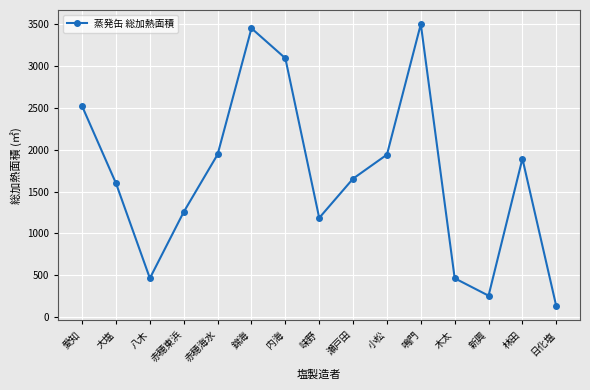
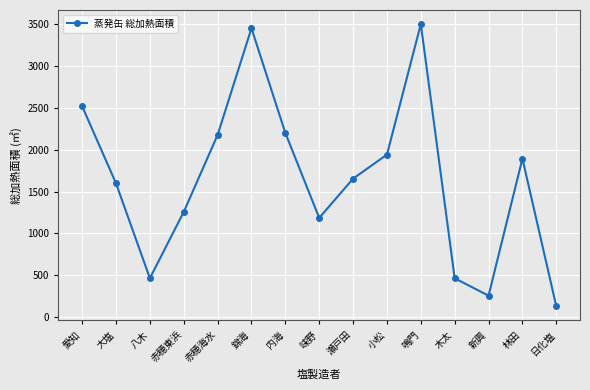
  {
    "愛知": 2500,
    "大塩": 1600,
    "八木": 500,
    "赤穂東浜": 1300,
-   "赤穂海水": 1900,
+   "赤穂海水": 2200,
    "錦海": 3500,
-   "内海": 3100,
+   "内海": 2200,
    "味野": 1200,
    "瀬戸田": 1700,
    "小松": 1900,
    "鳴門": 3500,
    "木太": 500,
    "新興": 300,
    "林田": 1900,
    "日化塩": 100
  }
